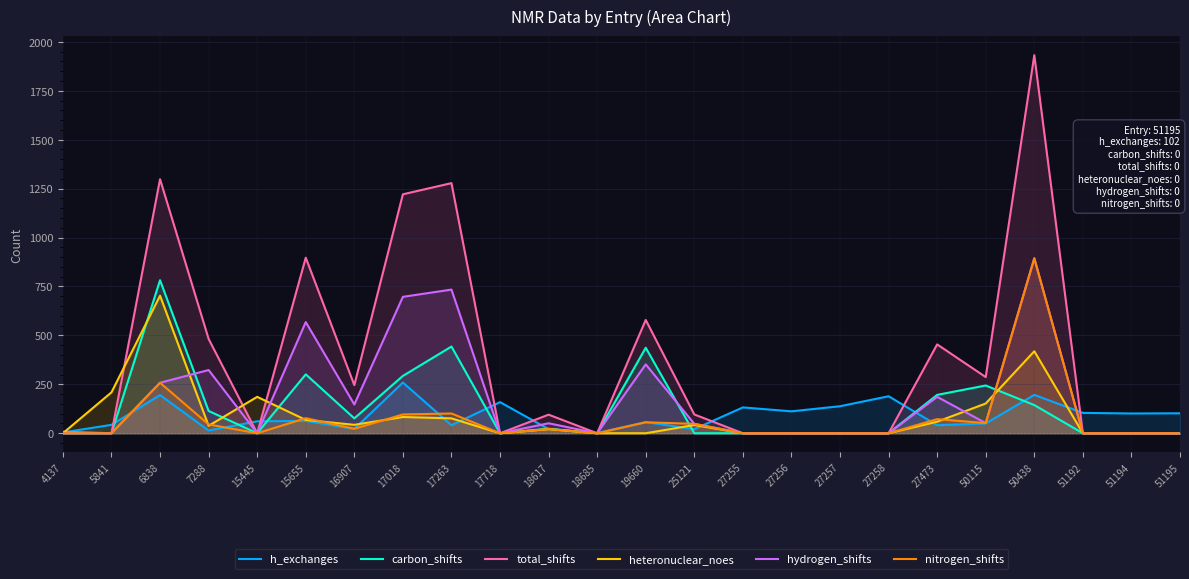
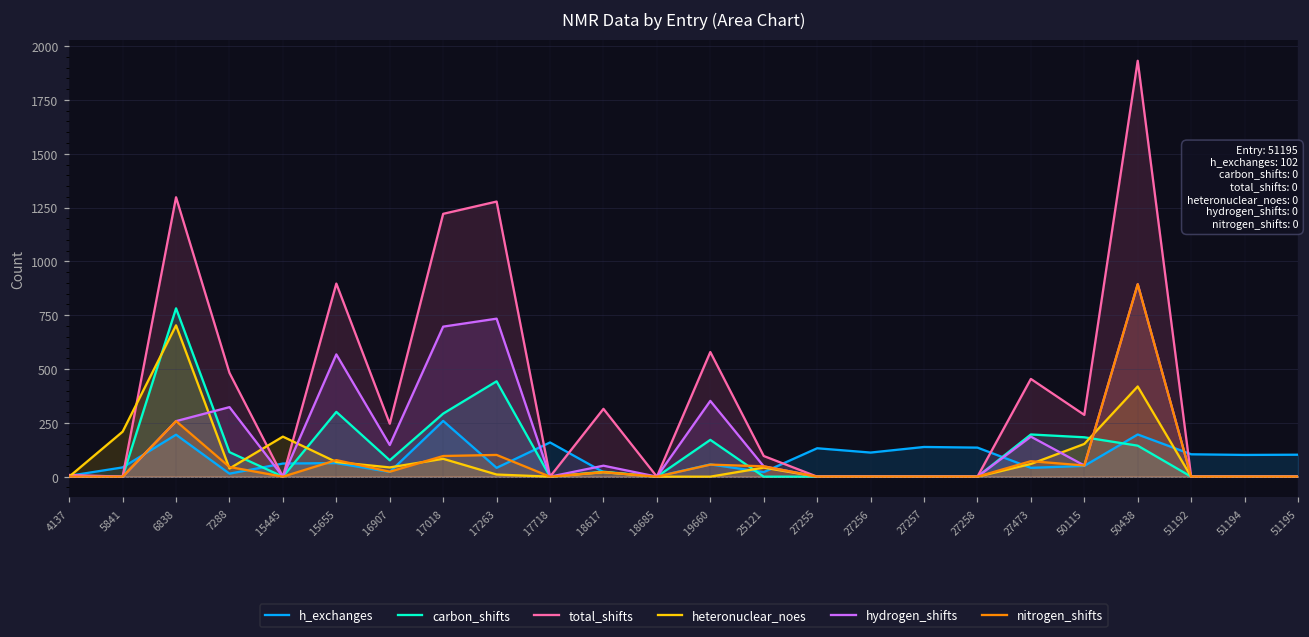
  {
    "h_exchanges": {
      "5841": 40,
      "6838": 200,
      "7288": 10,
      "15445": 60,
      "17018": 260,
      "17263": 40,
      "17718": 160,
      "25121": 20,
      "27255": 130,
      "27256": 110,
      "27257": 140,
-     "27258": 190,
+     "27258": 140,
      "27473": 40,
      "50438": 200,
      "51192": 100,
      "51194": 100,
      "51195": 100
    },
    "carbon_shifts": {
      "6838": 780,
      "7288": 110,
      "15655": 300,
      "16907": 80,
      "17018": 290,
      "17263": 440,
-     "19660": 440,
+     "19660": 170,
      "25121": 0,
-     "50115": 240,
+     "50115": 180,
      "50438": 140
    },
    "total_shifts": {
      "6838": 1300,
      "7288": 480,
      "15655": 900,
      "16907": 250,
      "17018": 1220,
      "17263": 1280,
-     "18617": 100,
+     "18617": 320,
      "19660": 580,
      "25121": 100,
      "27473": 450,
      "50115": 290,
      "50438": 1930
    },
    "heteronuclear_noes": {
      "5841": 210,
      "6838": 700,
      "15445": 190,
      "16907": 40,
      "17018": 80,
-     "17263": 80,
+     "17263": 10,
      "19660": 0,
      "27473": 60,
      "50115": 150,
      "50438": 420
    },
    "hydrogen_shifts": {
      "7288": 320,
      "15655": 570,
      "16907": 150,
      "17018": 700,
      "17263": 730,
      "18617": 50,
      "19660": 350
    },
    "nitrogen_shifts": {
      "17018": 100,
      "17263": 100,
      "27473": 70
    }
  }
